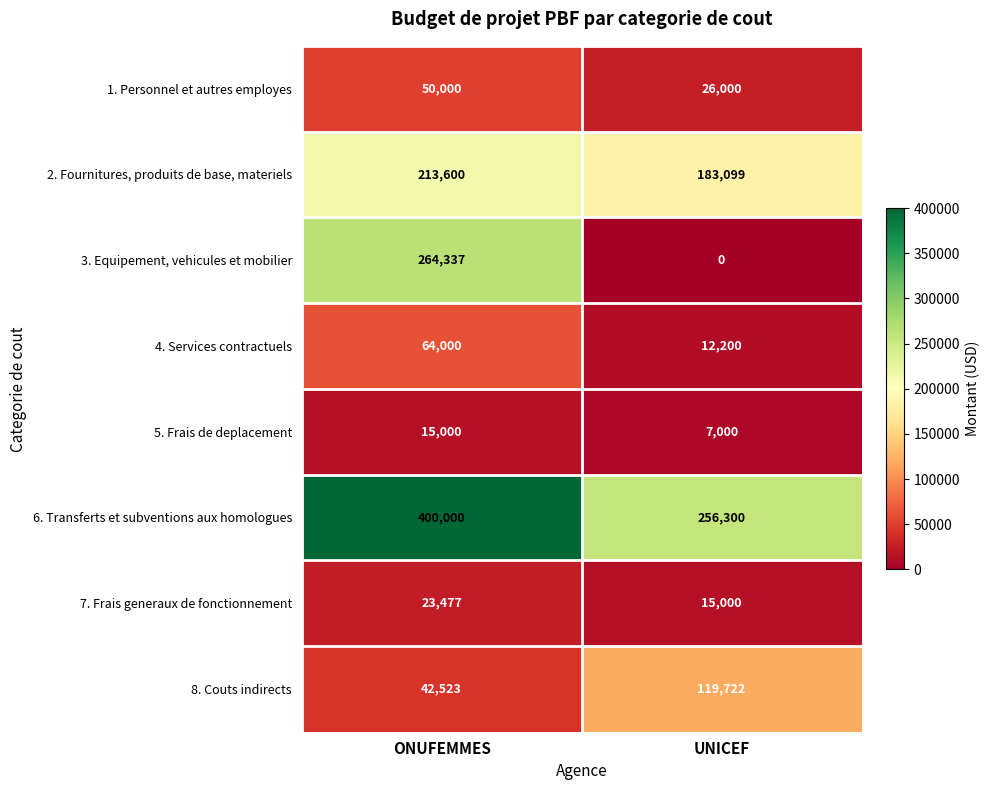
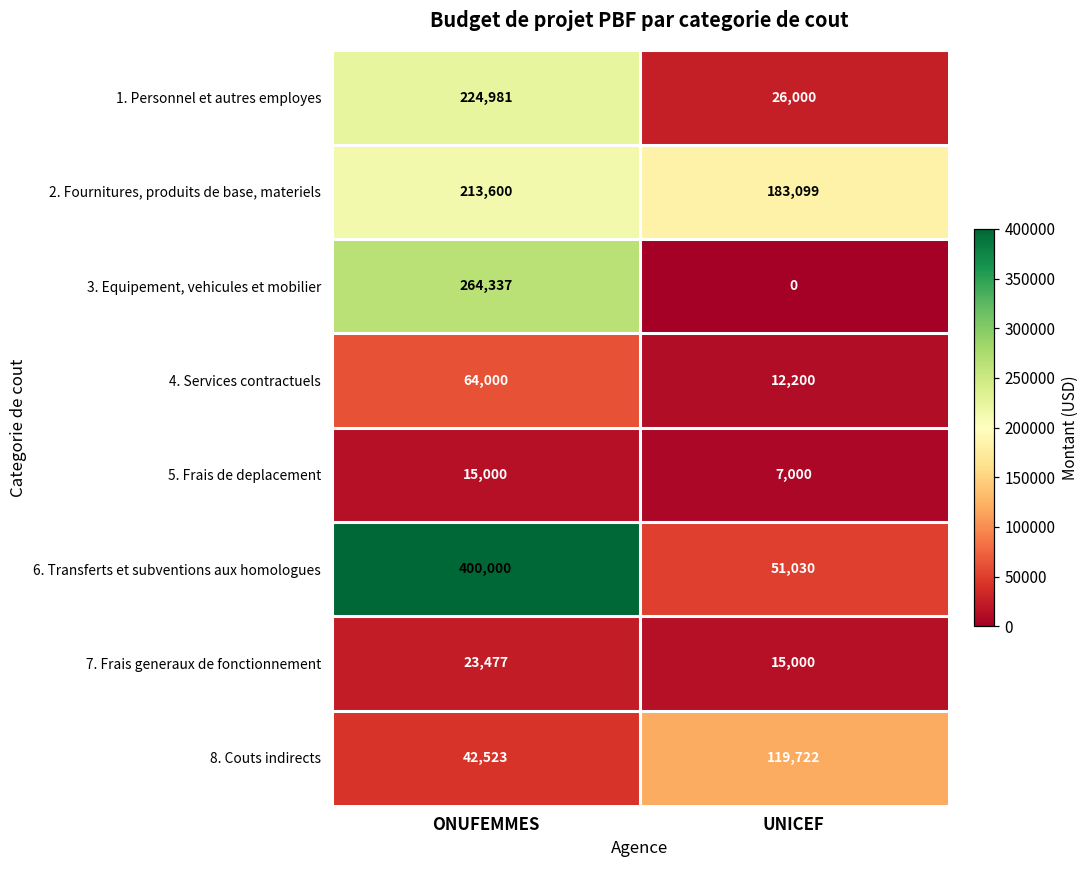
  {
    "1. Personnel et autres employes": {
-     "ONUFEMMES": "50,000",
+     "ONUFEMMES": "224,981",
      "UNICEF": "26,000"
    },
    "2. Fournitures, produits de base, materiels": {
      "ONUFEMMES": "213,600",
      "UNICEF": "183,099"
    },
    "3. Equipement, vehicules et mobilier": {
      "ONUFEMMES": "264,337",
      "UNICEF": "0"
    },
    "4. Services contractuels": {
      "ONUFEMMES": "64,000",
      "UNICEF": "12,200"
    },
    "5. Frais de deplacement": {
      "ONUFEMMES": "15,000",
      "UNICEF": "7,000"
    },
    "6. Transferts et subventions aux homologues": {
      "ONUFEMMES": "400,000",
-     "UNICEF": "256,300"
+     "UNICEF": "51,030"
    },
    "7. Frais generaux de fonctionnement": {
      "ONUFEMMES": "23,477",
      "UNICEF": "15,000"
    },
    "8. Couts indirects": {
      "ONUFEMMES": "42,523",
      "UNICEF": "119,722"
    }
  }
